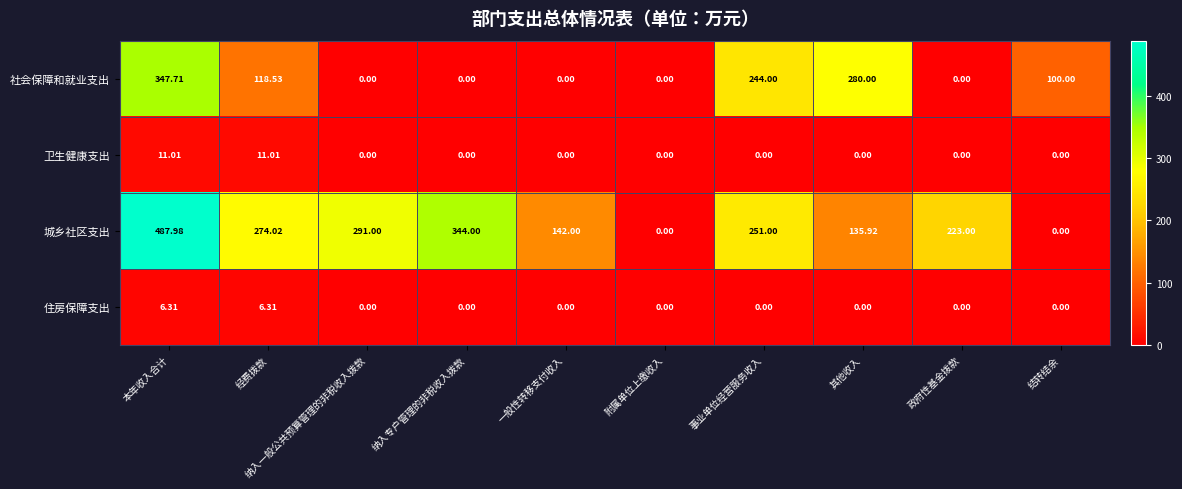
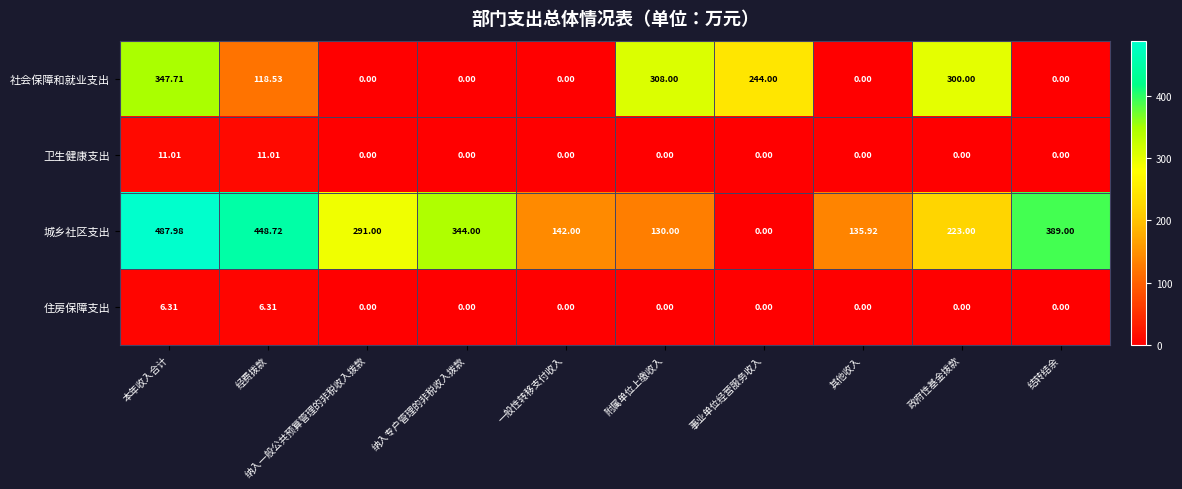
  {
    "社会保障和就业支出": {
      "本年收入合计": 347.71,
      "经费拨款": 118.53,
      "纳入一般公共预算管理的非税收入拨款": 0.00,
      "纳入专户管理的非税收入拨款": 0.00,
      "一般性转移支付收入": 0.00,
-     "附属单位上缴收入": 0.00,
+     "附属单位上缴收入": 308.00,
      "事业单位经营服务收入": 244.00,
-     "其他收入": 280.00,
-     "政府性基金拨款": 0.00,
-     "结转结余": 100.00
+     "其他收入": 0.00,
+     "政府性基金拨款": 300.00,
+     "结转结余": 0.00
    },
    "卫生健康支出": {
      "本年收入合计": 11.01,
      "经费拨款": 11.01,
      "纳入一般公共预算管理的非税收入拨款": 0.00,
      "纳入专户管理的非税收入拨款": 0.00,
      "一般性转移支付收入": 0.00,
      "附属单位上缴收入": 0.00,
      "事业单位经营服务收入": 0.00,
      "其他收入": 0.00,
      "政府性基金拨款": 0.00,
      "结转结余": 0.00
    },
    "城乡社区支出": {
      "本年收入合计": 487.98,
-     "经费拨款": 274.02,
+     "经费拨款": 448.72,
      "纳入一般公共预算管理的非税收入拨款": 291.00,
      "纳入专户管理的非税收入拨款": 344.00,
      "一般性转移支付收入": 142.00,
-     "附属单位上缴收入": 0.00,
-     "事业单位经营服务收入": 251.00,
+     "附属单位上缴收入": 130.00,
+     "事业单位经营服务收入": 0.00,
      "其他收入": 135.92,
      "政府性基金拨款": 223.00,
-     "结转结余": 0.00
+     "结转结余": 389.00
    },
    "住房保障支出": {
      "本年收入合计": 6.31,
      "经费拨款": 6.31,
      "纳入一般公共预算管理的非税收入拨款": 0.00,
      "纳入专户管理的非税收入拨款": 0.00,
      "一般性转移支付收入": 0.00,
      "附属单位上缴收入": 0.00,
      "事业单位经营服务收入": 0.00,
      "其他收入": 0.00,
      "政府性基金拨款": 0.00,
      "结转结余": 0.00
    }
  }
